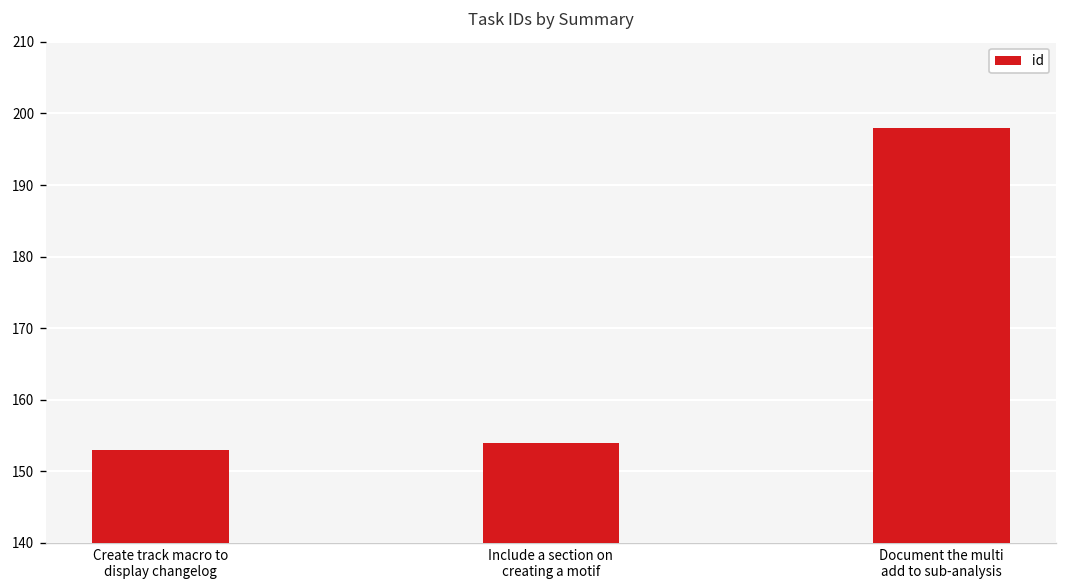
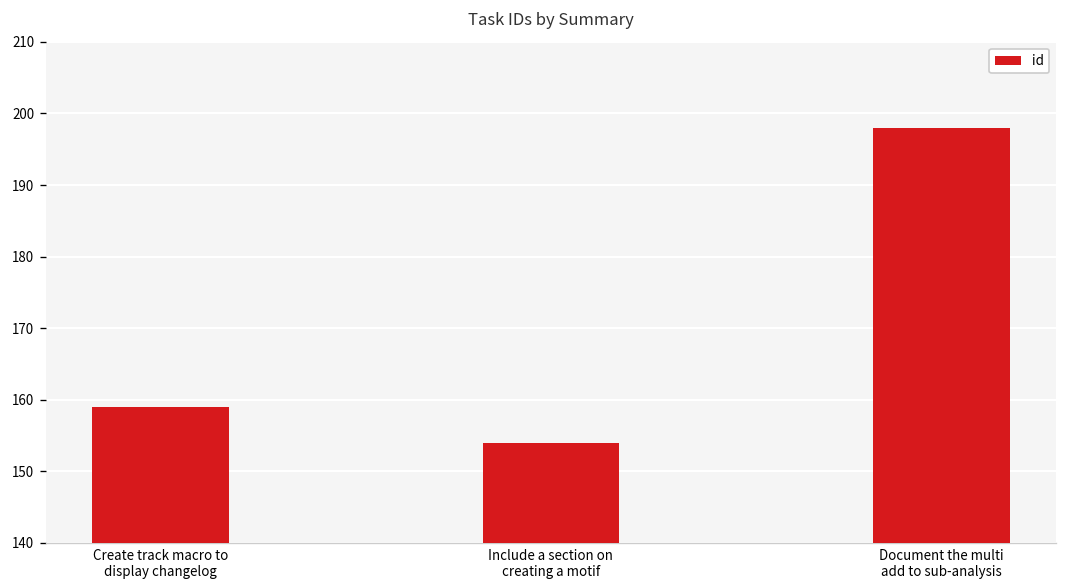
  {
-   "Create track macro to display changelog": 153,
+   "Create track macro to display changelog": 159,
    "Include a section on creating a motif": 154,
    "Document the multi add to sub-analysis": 198
  }
